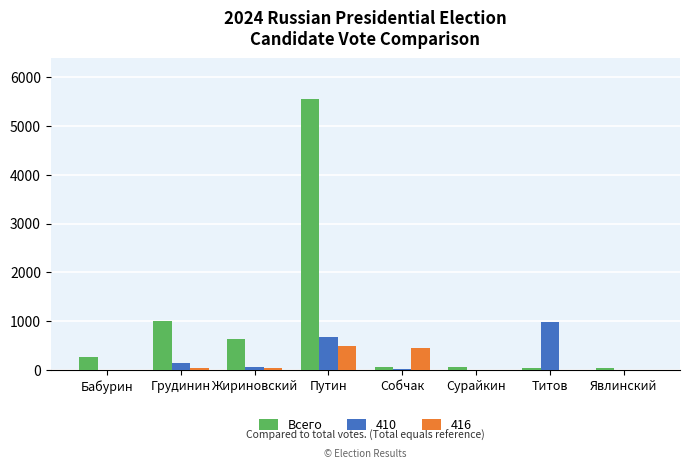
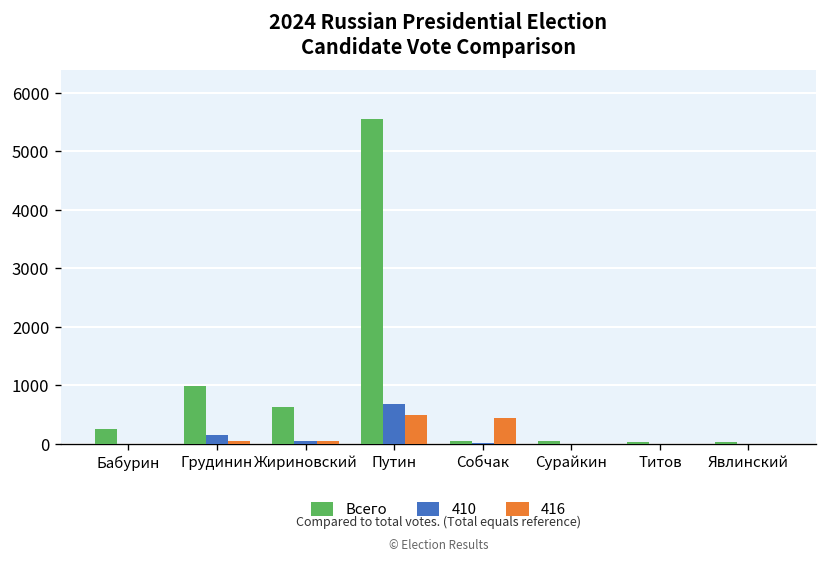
  {
    "Всего": {
      "Бабурин": 300,
      "Грудинин": 1000,
      "Жириновский": 600,
      "Путин": 5600,
      "Собчак": 100
    },
    "410": {
      "Грудинин": 100,
      "Путин": 700,
-     "Титов": 1000
+     "Титов": 0
    },
    "416": {
      "Путин": 500,
      "Собчак": 400
    }
  }
